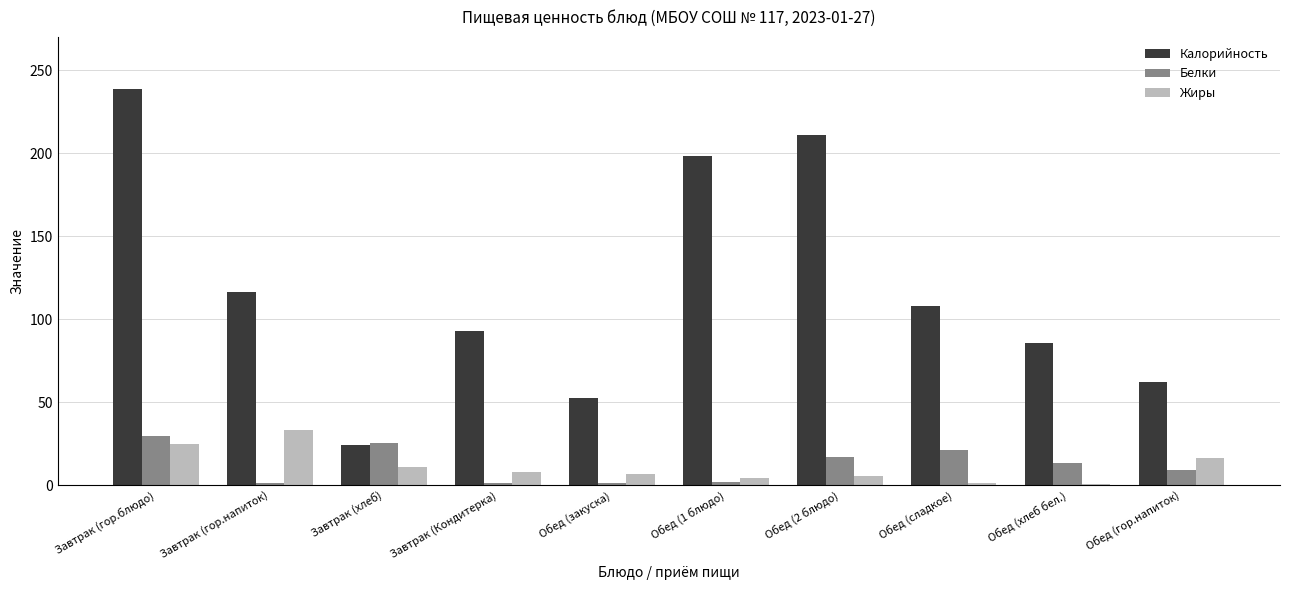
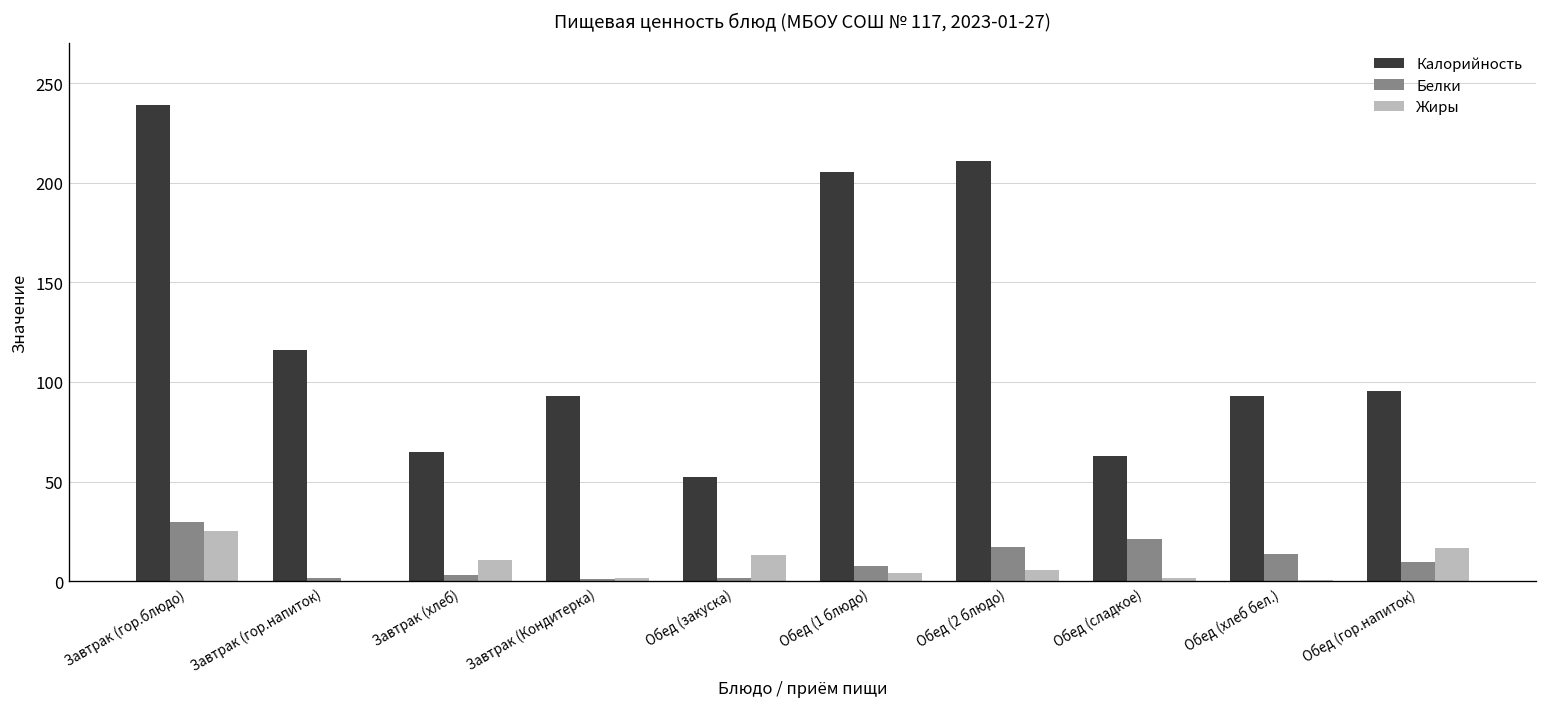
  {
    "Калорийность": {
      "Завтрак (гор.блюдо)": 239,
      "Завтрак (гор.напиток)": 116,
-     "Завтрак (хлеб)": 24,
+     "Завтрак (хлеб)": 65,
      "Завтрак (Кондитерка)": 93,
      "Обед (закуска)": 52,
-     "Обед (1 блюдо)": 199,
+     "Обед (1 блюдо)": 206,
      "Обед (2 блюдо)": 211,
-     "Обед (сладкое)": 108,
-     "Обед (хлеб бел.)": 86,
-     "Обед (гор.напиток)": 62
+     "Обед (сладкое)": 63,
+     "Обед (хлеб бел.)": 93,
+     "Обед (гор.напиток)": 96
    },
    "Белки": {
      "Завтрак (гор.блюдо)": 30,
-     "Завтрак (хлеб)": 25,
-     "Обед (1 блюдо)": 2,
+     "Завтрак (хлеб)": 3,
+     "Обед (1 блюдо)": 7,
      "Обед (2 блюдо)": 17,
      "Обед (сладкое)": 21,
      "Обед (хлеб бел.)": 14,
      "Обед (гор.напиток)": 9
    },
    "Жиры": {
      "Завтрак (гор.блюдо)": 25,
-     "Завтрак (гор.напиток)": 33,
+     "Завтрак (гор.напиток)": 0,
      "Завтрак (хлеб)": 11,
-     "Завтрак (Кондитерка)": 8,
-     "Обед (закуска)": 6,
+     "Завтрак (Кондитерка)": 1,
+     "Обед (закуска)": 13,
      "Обед (1 блюдо)": 4,
      "Обед (2 блюдо)": 5,
      "Обед (гор.напиток)": 17
    }
  }
